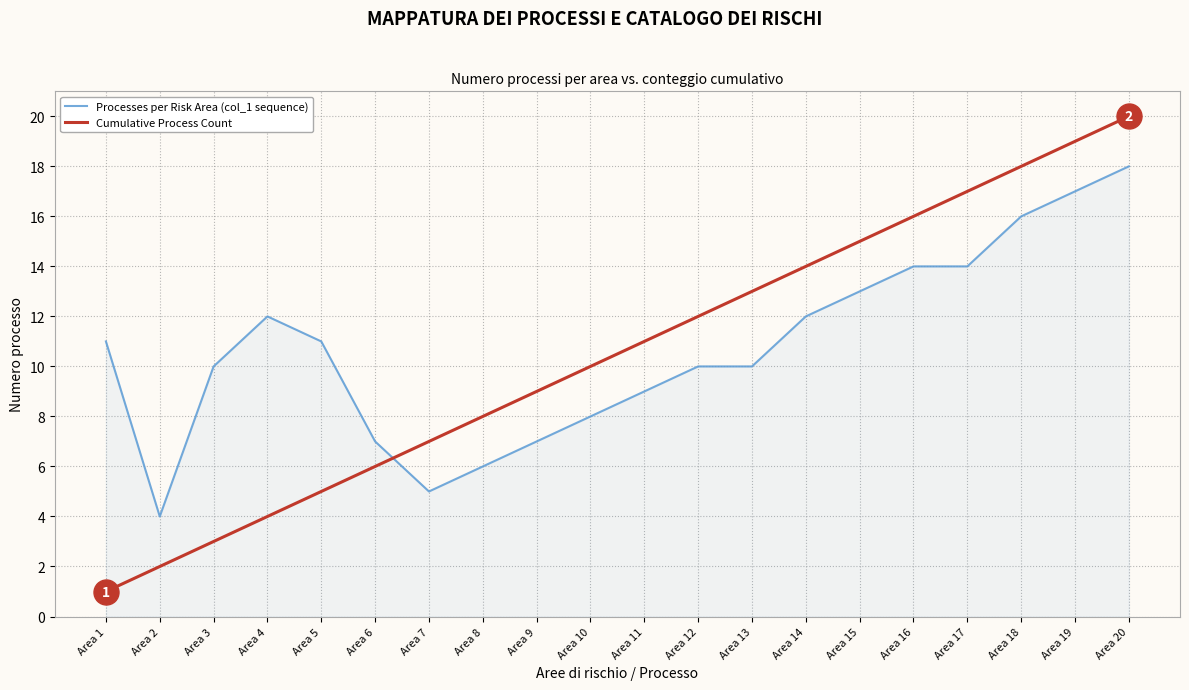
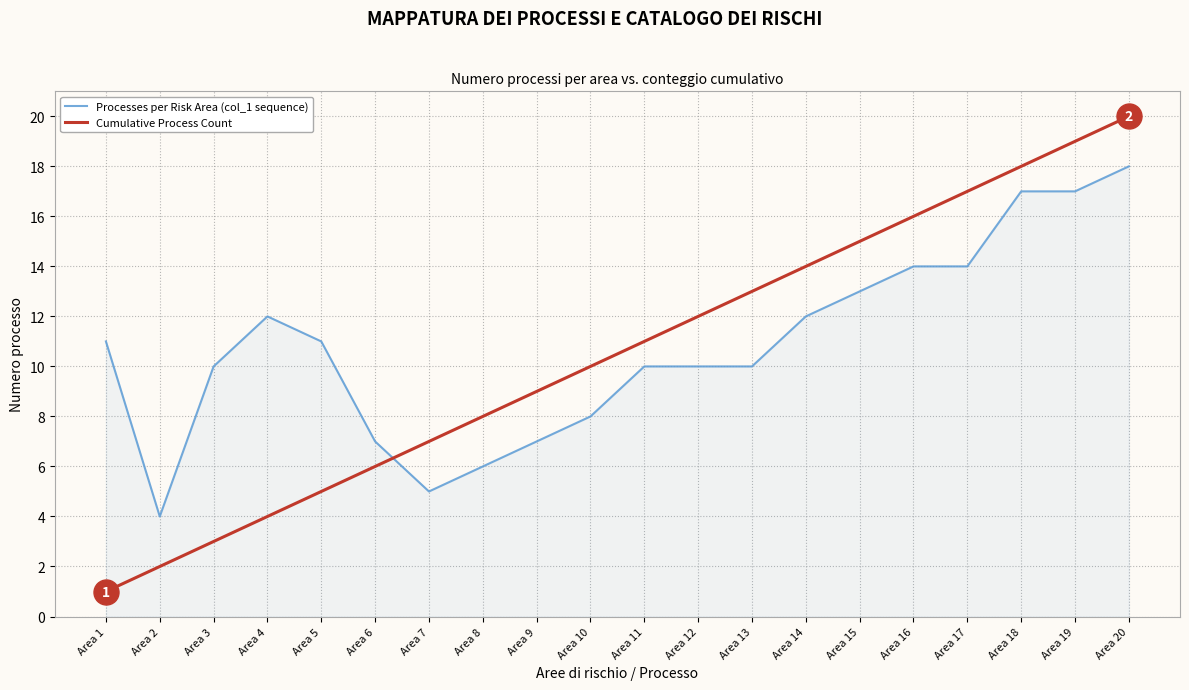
  {
    "Processes per Risk Area (col_1 sequence)": {
      "Area 1": 11,
      "Area 2": 4,
      "Area 3": 10,
      "Area 4": 12,
      "Area 5": 11,
      "Area 6": 7,
      "Area 7": 5,
      "Area 8": 6,
      "Area 9": 7,
      "Area 10": 8,
-     "Area 11": 9,
+     "Area 11": 10,
      "Area 12": 10,
      "Area 13": 10,
      "Area 14": 12,
      "Area 15": 13,
      "Area 16": 14,
      "Area 17": 14,
-     "Area 18": 16,
+     "Area 18": 17,
      "Area 19": 17,
      "Area 20": 18
    }
  }
